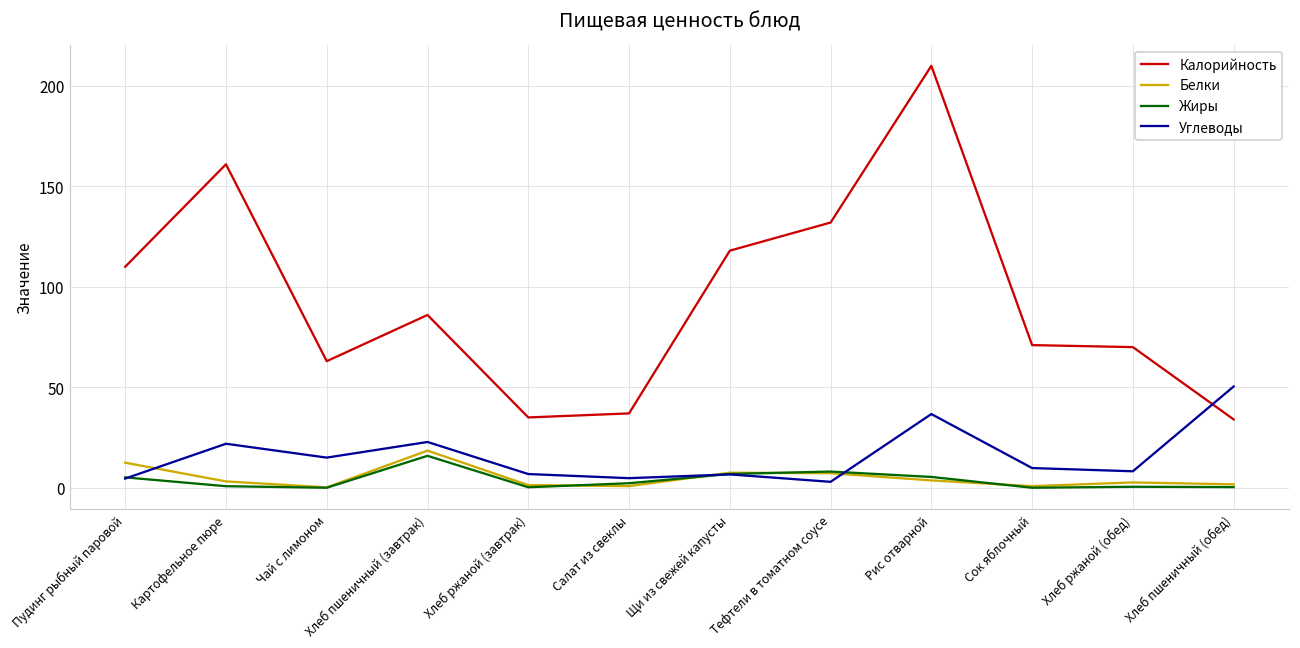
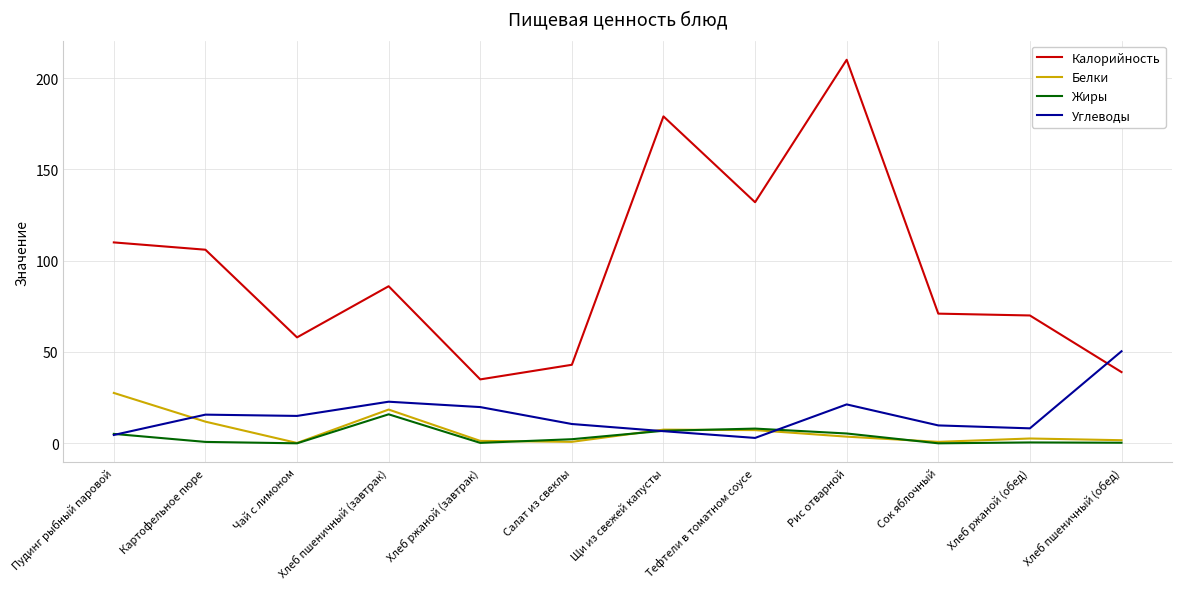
  {
    "Калорийность": {
      "Пудинг рыбный паровой": 110,
-     "Картофельное пюре": 161,
-     "Чай с лимоном": 63,
+     "Картофельное пюре": 106,
+     "Чай с лимоном": 58,
      "Хлеб пшеничный (завтрак)": 86,
      "Хлеб ржаной (завтрак)": 35,
-     "Салат из свеклы": 37,
-     "Щи из свежей капусты": 118,
+     "Салат из свеклы": 43,
+     "Щи из свежей капусты": 179,
      "Тефтели в томатном соусе": 132,
      "Рис отварной": 210,
      "Сок яблочный": 71,
      "Хлеб ржаной (обед)": 70,
-     "Хлеб пшеничный (обед)": 34
+     "Хлеб пшеничный (обед)": 39
    },
    "Белки": {
-     "Пудинг рыбный паровой": 12,
-     "Картофельное пюре": 3,
+     "Пудинг рыбный паровой": 28,
+     "Картофельное пюре": 12,
      "Хлеб пшеничный (завтрак)": 18,
      "Салат из свеклы": 1,
      "Рис отварной": 4,
      "Хлеб ржаной (обед)": 3
    },
    "Жиры": {
      "Картофельное пюре": 1,
      "Хлеб пшеничный (завтрак)": 16,
      "Салат из свеклы": 2,
      "Рис отварной": 5,
      "Хлеб ржаной (обед)": 0
    },
    "Углеводы": {
-     "Картофельное пюре": 22,
+     "Картофельное пюре": 16,
      "Чай с лимоном": 15,
      "Хлеб пшеничный (завтрак)": 23,
-     "Хлеб ржаной (завтрак)": 7,
-     "Салат из свеклы": 5,
+     "Хлеб ржаной (завтрак)": 20,
+     "Салат из свеклы": 11,
      "Тефтели в томатном соусе": 3,
-     "Рис отварной": 37,
+     "Рис отварной": 21,
      "Сок яблочный": 10,
      "Хлеб ржаной (обед)": 8,
      "Хлеб пшеничный (обед)": 50
    }
  }
